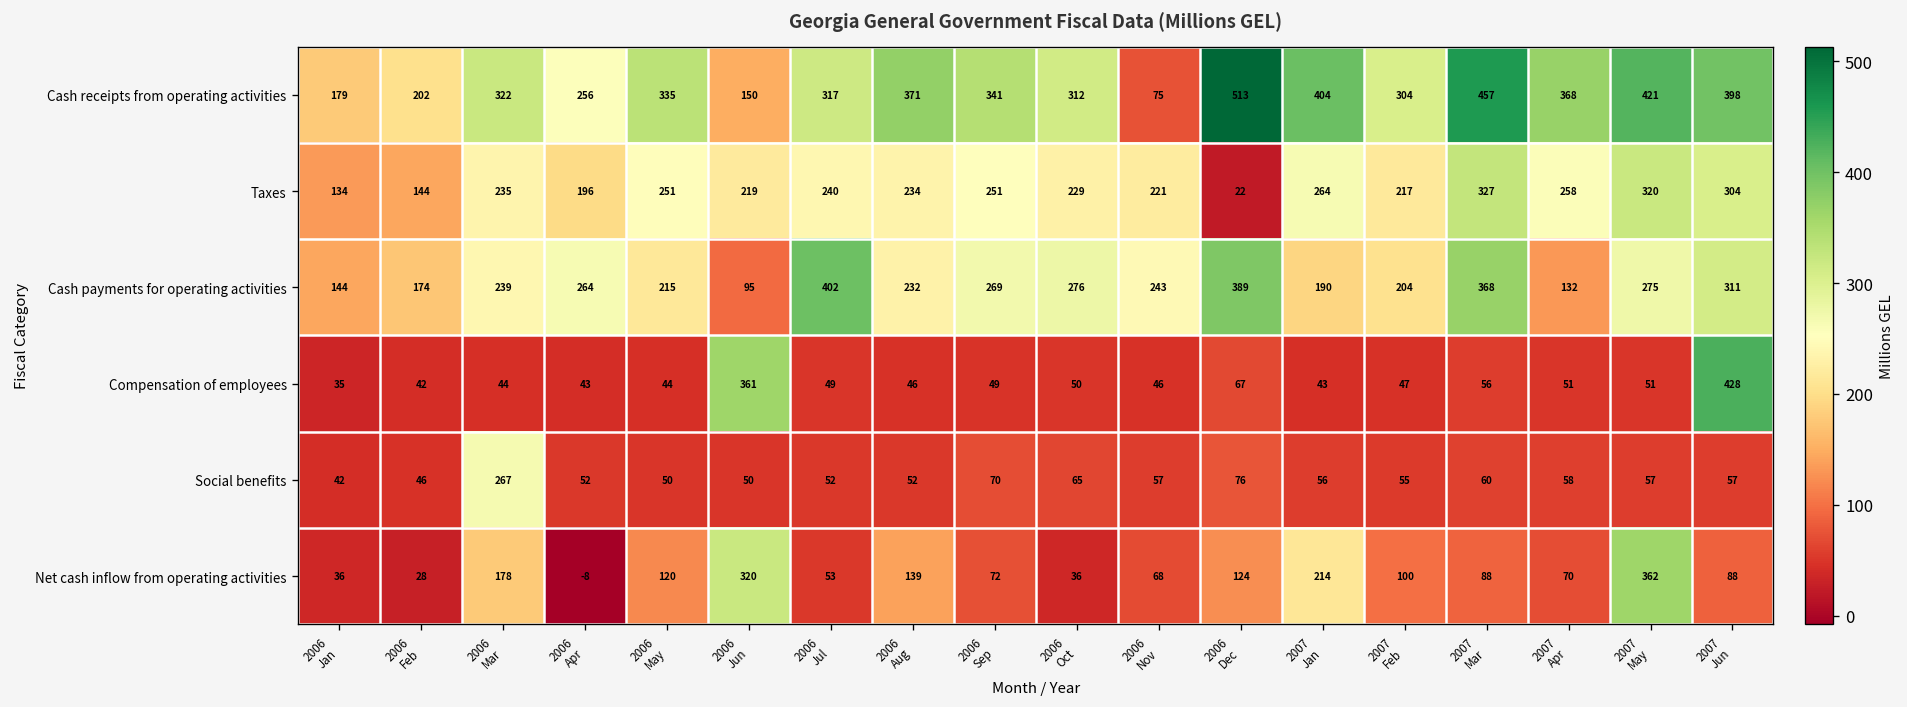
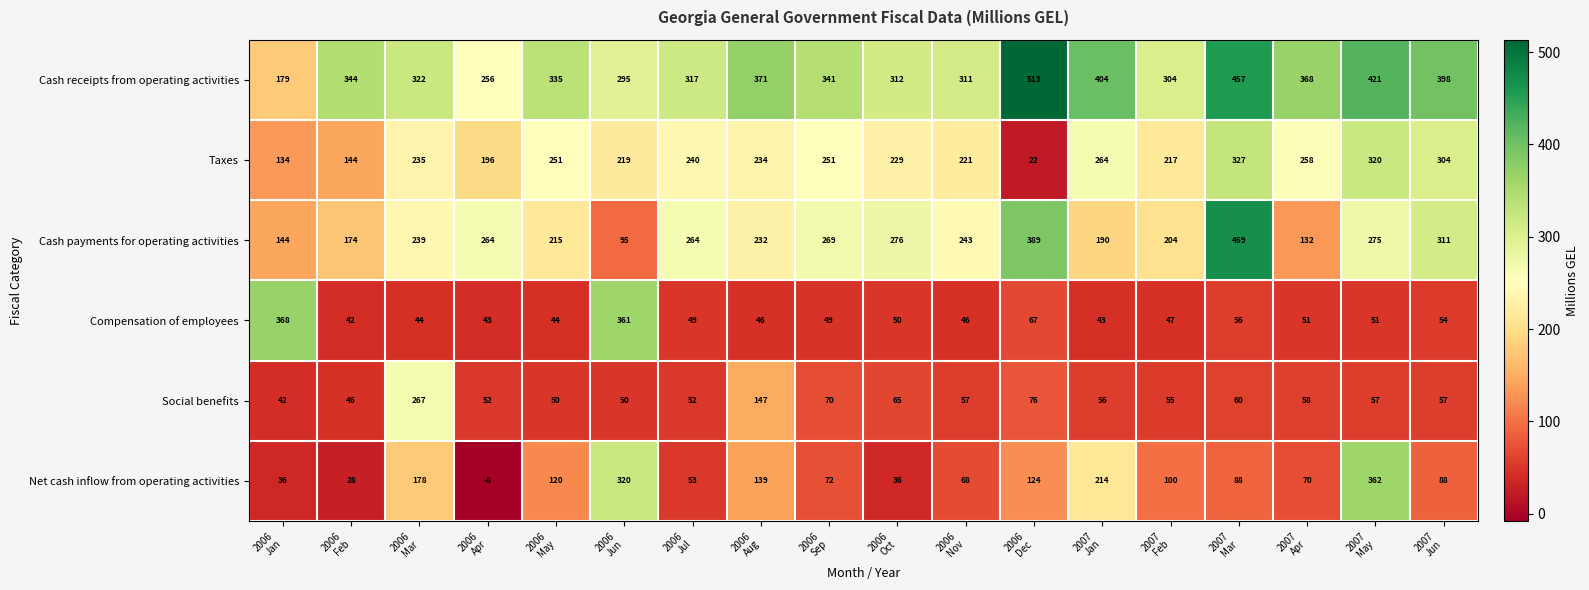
  {
    "Cash receipts from operating activities": {
      "2006 Jan": 179,
-     "2006 Feb": 202,
+     "2006 Feb": 344,
      "2006 Mar": 322,
      "2006 Apr": 256,
      "2006 May": 335,
-     "2006 Jun": 150,
+     "2006 Jun": 295,
      "2006 Jul": 317,
      "2006 Aug": 371,
      "2006 Sep": 341,
      "2006 Oct": 312,
-     "2006 Nov": 75,
+     "2006 Nov": 311,
      "2006 Dec": 513,
      "2007 Jan": 404,
      "2007 Feb": 304,
      "2007 Mar": 457,
      "2007 Apr": 368,
      "2007 May": 421,
      "2007 Jun": 398
    },
    "Taxes": {
      "2006 Jan": 134,
      "2006 Feb": 144,
      "2006 Mar": 235,
      "2006 Apr": 196,
      "2006 May": 251,
      "2006 Jun": 219,
      "2006 Jul": 240,
      "2006 Aug": 234,
      "2006 Sep": 251,
      "2006 Oct": 229,
      "2006 Nov": 221,
      "2006 Dec": 22,
      "2007 Jan": 264,
      "2007 Feb": 217,
      "2007 Mar": 327,
      "2007 Apr": 258,
      "2007 May": 320,
      "2007 Jun": 304
    },
    "Cash payments for operating activities": {
      "2006 Jan": 144,
      "2006 Feb": 174,
      "2006 Mar": 239,
      "2006 Apr": 264,
      "2006 May": 215,
      "2006 Jun": 95,
-     "2006 Jul": 402,
+     "2006 Jul": 264,
      "2006 Aug": 232,
      "2006 Sep": 269,
      "2006 Oct": 276,
      "2006 Nov": 243,
      "2006 Dec": 389,
      "2007 Jan": 190,
      "2007 Feb": 204,
-     "2007 Mar": 368,
+     "2007 Mar": 469,
      "2007 Apr": 132,
      "2007 May": 275,
      "2007 Jun": 311
    },
    "Compensation of employees": {
-     "2006 Jan": 35,
+     "2006 Jan": 368,
      "2006 Feb": 42,
      "2006 Mar": 44,
      "2006 Apr": 43,
      "2006 May": 44,
      "2006 Jun": 361,
      "2006 Jul": 49,
      "2006 Aug": 46,
      "2006 Sep": 49,
      "2006 Oct": 50,
      "2006 Nov": 46,
      "2006 Dec": 67,
      "2007 Jan": 43,
      "2007 Feb": 47,
      "2007 Mar": 56,
      "2007 Apr": 51,
      "2007 May": 51,
-     "2007 Jun": 428
+     "2007 Jun": 54
    },
    "Social benefits": {
      "2006 Jan": 42,
      "2006 Feb": 46,
      "2006 Mar": 267,
      "2006 Apr": 52,
      "2006 May": 50,
      "2006 Jun": 50,
      "2006 Jul": 52,
-     "2006 Aug": 52,
+     "2006 Aug": 147,
      "2006 Sep": 70,
      "2006 Oct": 65,
      "2006 Nov": 57,
      "2006 Dec": 76,
      "2007 Jan": 56,
      "2007 Feb": 55,
      "2007 Mar": 60,
      "2007 Apr": 58,
      "2007 May": 57,
      "2007 Jun": 57
    },
    "Net cash inflow from operating activities": {
      "2006 Jan": 36,
      "2006 Feb": 28,
      "2006 Mar": 178,
      "2006 Apr": -8,
      "2006 May": 120,
      "2006 Jun": 320,
      "2006 Jul": 53,
      "2006 Aug": 139,
      "2006 Sep": 72,
      "2006 Oct": 36,
      "2006 Nov": 68,
      "2006 Dec": 124,
      "2007 Jan": 214,
      "2007 Feb": 100,
      "2007 Mar": 88,
      "2007 Apr": 70,
      "2007 May": 362,
      "2007 Jun": 88
    }
  }
